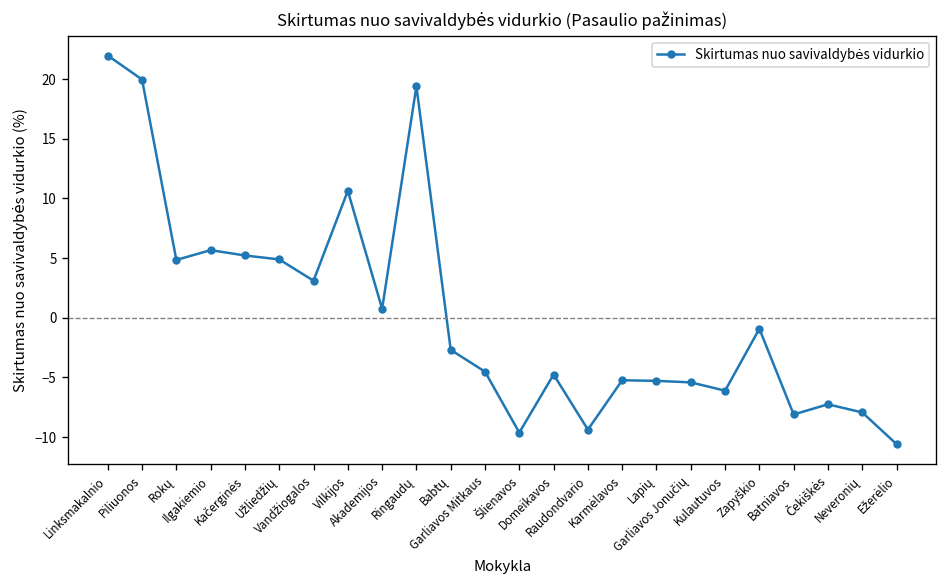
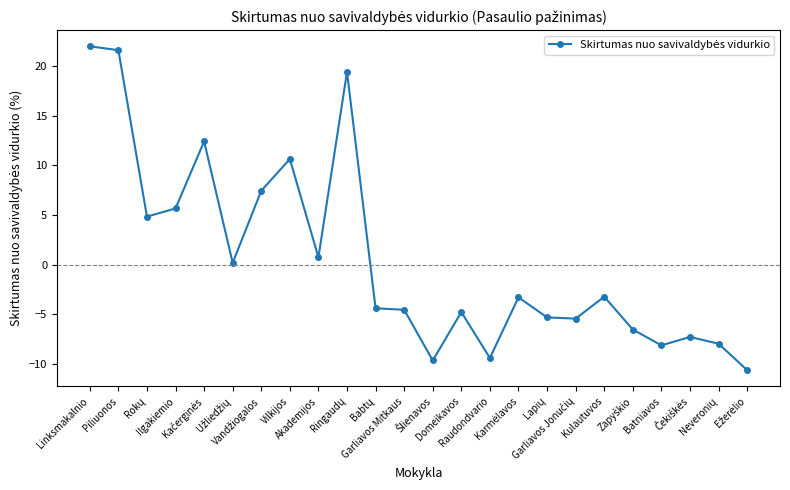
  {
    "Linksmakalnio": 22,
-   "Piliuonos": 20,
+   "Piliuonos": 22,
    "Rokų": 5,
    "Ilgakiemio": 6,
-   "Kačerginės": 5,
-   "Užliedžių": 5,
-   "Vandžiogalos": 3,
+   "Kačerginės": 12,
+   "Užliedžių": 0,
+   "Vandžiogalos": 7,
    "Vilkijos": 11,
    "Akademijos": 1,
    "Ringaudų": 19,
-   "Babtų": -3,
+   "Babtų": -4,
    "Garliavos Mitkaus": -5,
    "Šlienavos": -10,
    "Domeikavos": -5,
    "Raudondvario": -9,
-   "Karmėlavos": -5,
+   "Karmėlavos": -3,
    "Lapių": -5,
    "Garliavos Jonučių": -5,
-   "Kulautuvos": -6,
-   "Zapyškio": -1,
+   "Kulautuvos": -3,
+   "Zapyškio": -7,
    "Batniavos": -8,
    "Čekiškės": -7,
    "Neveronių": -8,
    "Ežerėlio": -11
  }
